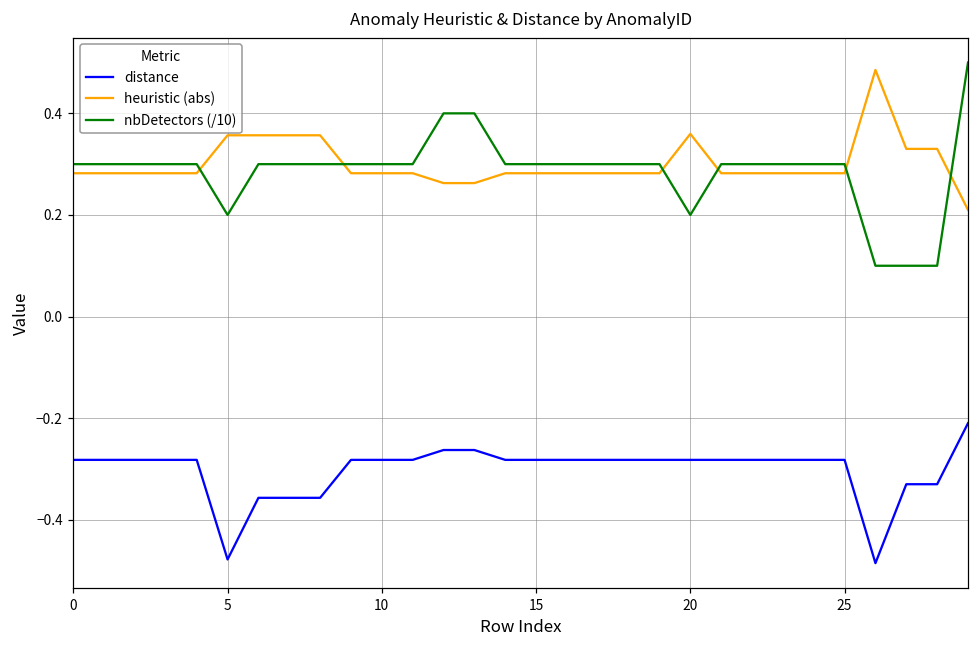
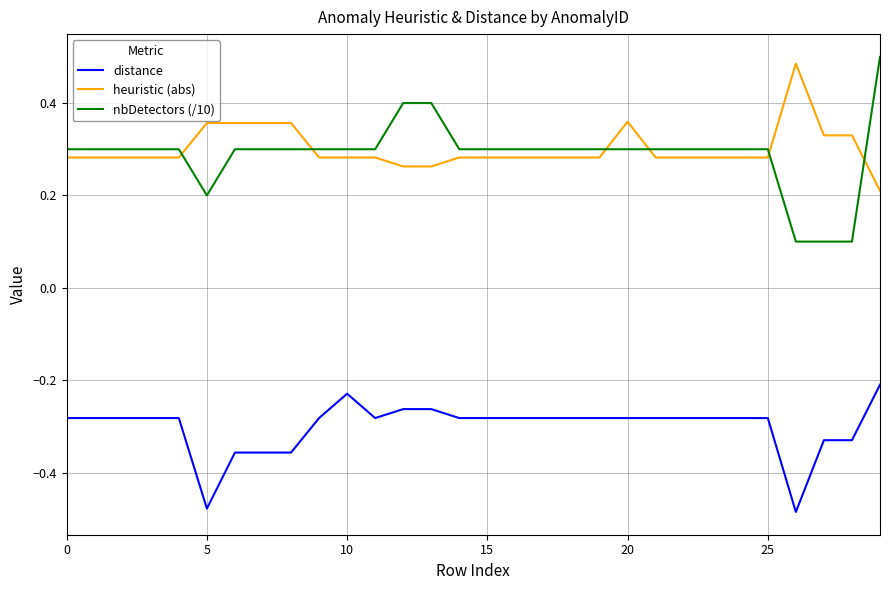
  {
    "distance": {
      "0": -0.28,
      "5": -0.48,
-     "10": -0.28,
+     "10": -0.23,
      "15": -0.28,
      "20": -0.28,
      "25": -0.28
    },
    "heuristic (abs)": {
      "0": 0.28,
      "5": 0.36,
      "10": 0.28,
      "15": 0.28,
      "20": 0.36,
      "25": 0.28
    },
    "nbDetectors (/10)": {
      "0": 0.30,
      "5": 0.20,
      "10": 0.30,
      "15": 0.30,
-     "20": 0.20,
+     "20": 0.30,
      "25": 0.30
    }
  }
